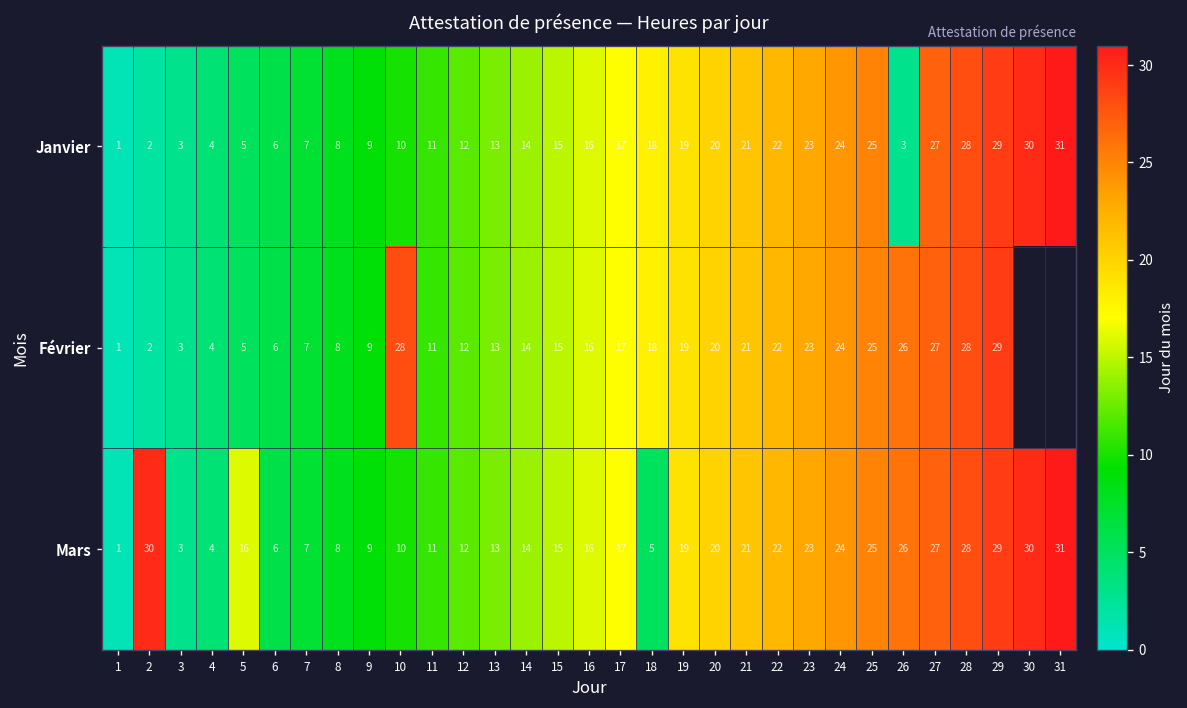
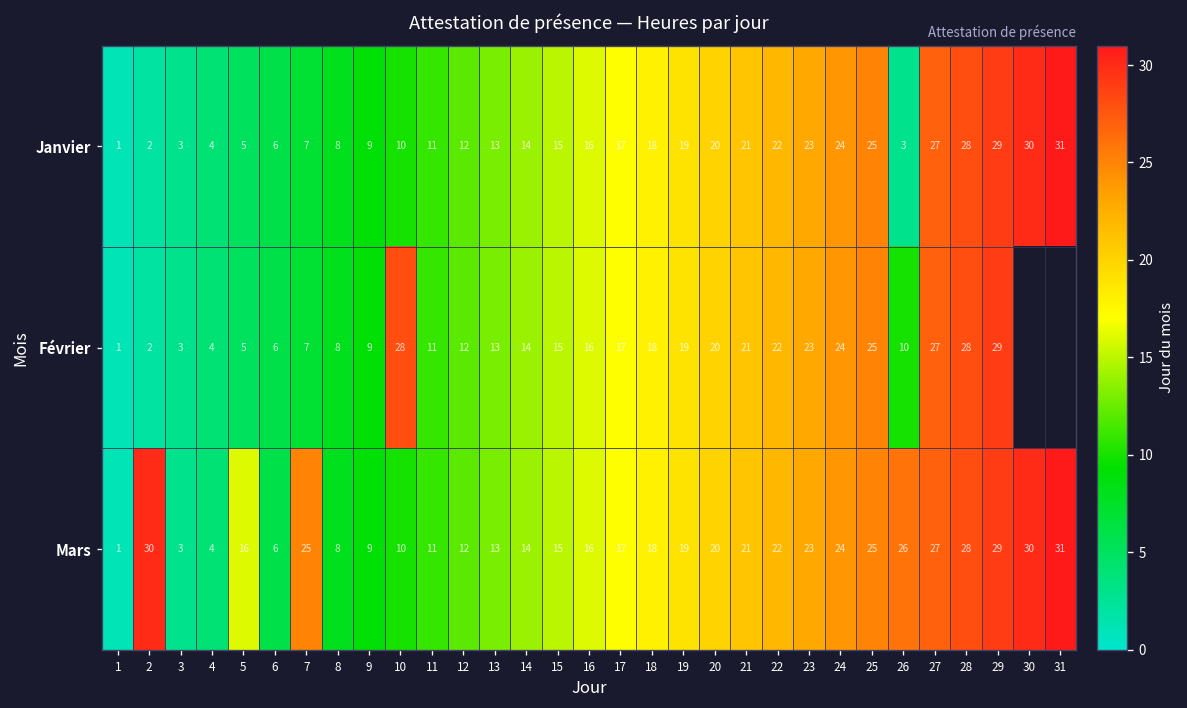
  {
    "Janvier": {
      "1": 1,
      "2": 2,
      "3": 3,
      "4": 4,
      "5": 5,
      "6": 6,
      "7": 7,
      "8": 8,
      "9": 9,
      "10": 10,
      "11": 11,
      "12": 12,
      "13": 13,
      "14": 14,
      "15": 15,
      "16": 16,
      "17": 17,
      "18": 18,
      "19": 19,
      "20": 20,
      "21": 21,
      "22": 22,
      "23": 23,
      "24": 24,
      "25": 25,
      "26": 3,
      "27": 27,
      "28": 28,
      "29": 29,
      "30": 30,
      "31": 31
    },
    "Février": {
      "1": 1,
      "2": 2,
      "3": 3,
      "4": 4,
      "5": 5,
      "6": 6,
      "7": 7,
      "8": 8,
      "9": 9,
      "10": 28,
      "11": 11,
      "12": 12,
      "13": 13,
      "14": 14,
      "15": 15,
      "16": 16,
      "17": 17,
      "18": 18,
      "19": 19,
      "20": 20,
      "21": 21,
      "22": 22,
      "23": 23,
      "24": 24,
      "25": 25,
-     "26": 26,
+     "26": 10,
      "27": 27,
      "28": 28,
      "29": 29
    },
    "Mars": {
      "1": 1,
      "2": 30,
      "3": 3,
      "4": 4,
      "5": 16,
      "6": 6,
-     "7": 7,
+     "7": 25,
      "8": 8,
      "9": 9,
      "10": 10,
      "11": 11,
      "12": 12,
      "13": 13,
      "14": 14,
      "15": 15,
      "16": 16,
      "17": 17,
-     "18": 5,
+     "18": 18,
      "19": 19,
      "20": 20,
      "21": 21,
      "22": 22,
      "23": 23,
      "24": 24,
      "25": 25,
      "26": 26,
      "27": 27,
      "28": 28,
      "29": 29,
      "30": 30,
      "31": 31
    }
  }
